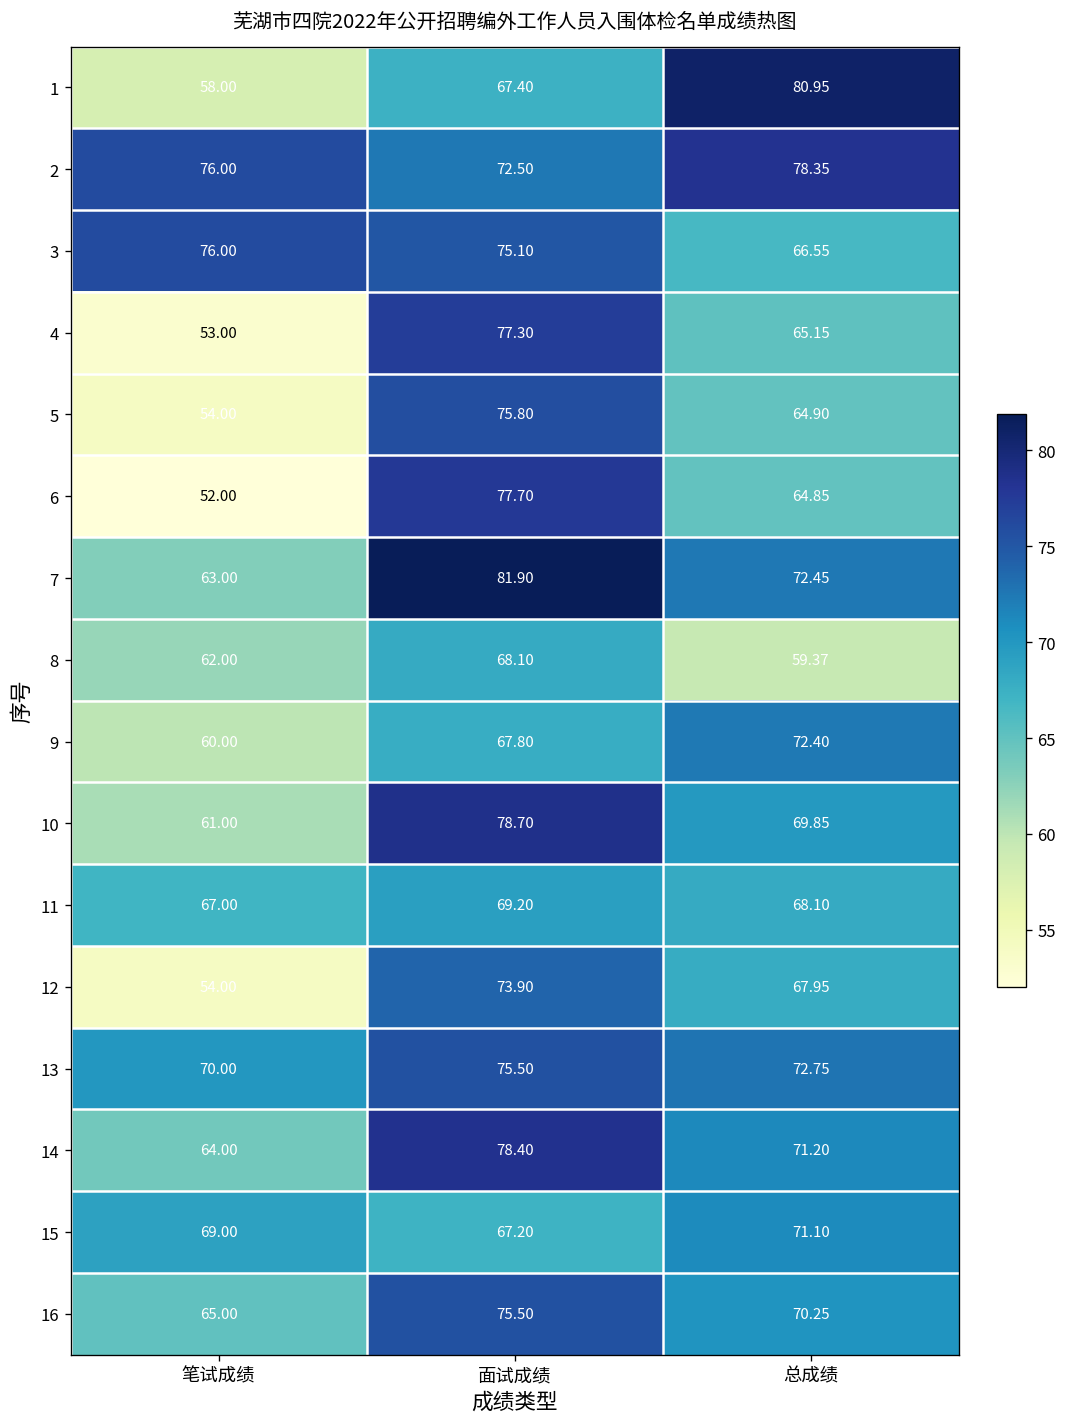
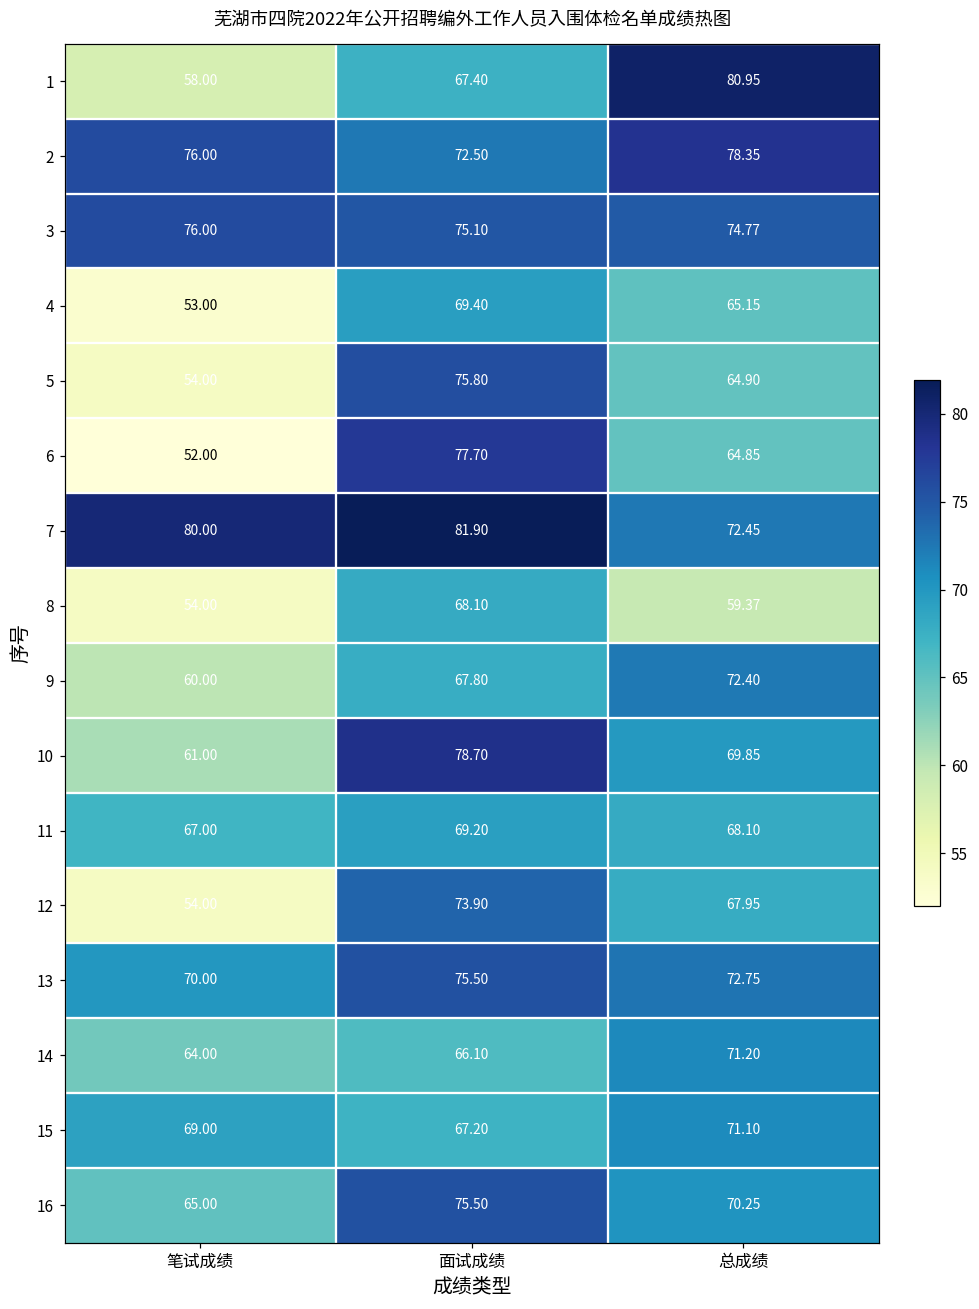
  {
    "1": {
      "笔试成绩": 58.00,
      "面试成绩": 67.40,
      "总成绩": 80.95
    },
    "2": {
      "笔试成绩": 76.00,
      "面试成绩": 72.50,
      "总成绩": 78.35
    },
    "3": {
      "笔试成绩": 76.00,
      "面试成绩": 75.10,
-     "总成绩": 66.55
+     "总成绩": 74.77
    },
    "4": {
      "笔试成绩": 53.00,
-     "面试成绩": 77.30,
+     "面试成绩": 69.40,
      "总成绩": 65.15
    },
    "5": {
      "笔试成绩": 54.00,
      "面试成绩": 75.80,
      "总成绩": 64.90
    },
    "6": {
      "笔试成绩": 52.00,
      "面试成绩": 77.70,
      "总成绩": 64.85
    },
    "7": {
-     "笔试成绩": 63.00,
+     "笔试成绩": 80.00,
      "面试成绩": 81.90,
      "总成绩": 72.45
    },
    "8": {
-     "笔试成绩": 62.00,
+     "笔试成绩": 54.00,
      "面试成绩": 68.10,
      "总成绩": 59.37
    },
    "9": {
      "笔试成绩": 60.00,
      "面试成绩": 67.80,
      "总成绩": 72.40
    },
    "10": {
      "笔试成绩": 61.00,
      "面试成绩": 78.70,
      "总成绩": 69.85
    },
    "11": {
      "笔试成绩": 67.00,
      "面试成绩": 69.20,
      "总成绩": 68.10
    },
    "12": {
      "笔试成绩": 54.00,
      "面试成绩": 73.90,
      "总成绩": 67.95
    },
    "13": {
      "笔试成绩": 70.00,
      "面试成绩": 75.50,
      "总成绩": 72.75
    },
    "14": {
      "笔试成绩": 64.00,
-     "面试成绩": 78.40,
+     "面试成绩": 66.10,
      "总成绩": 71.20
    },
    "15": {
      "笔试成绩": 69.00,
      "面试成绩": 67.20,
      "总成绩": 71.10
    },
    "16": {
      "笔试成绩": 65.00,
      "面试成绩": 75.50,
      "总成绩": 70.25
    }
  }
